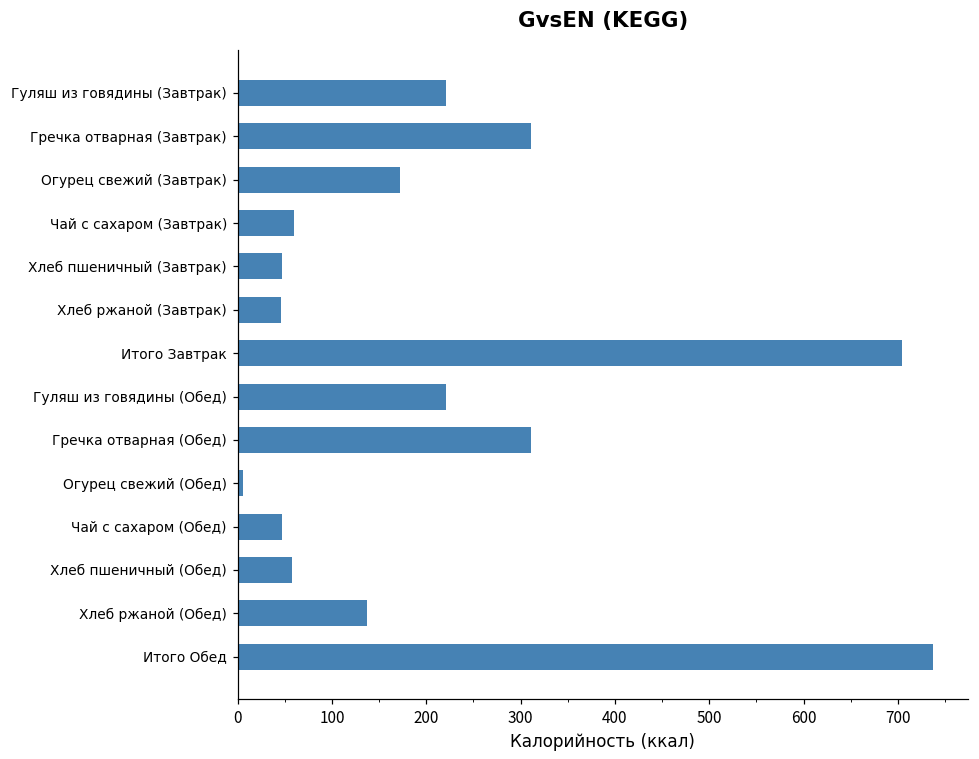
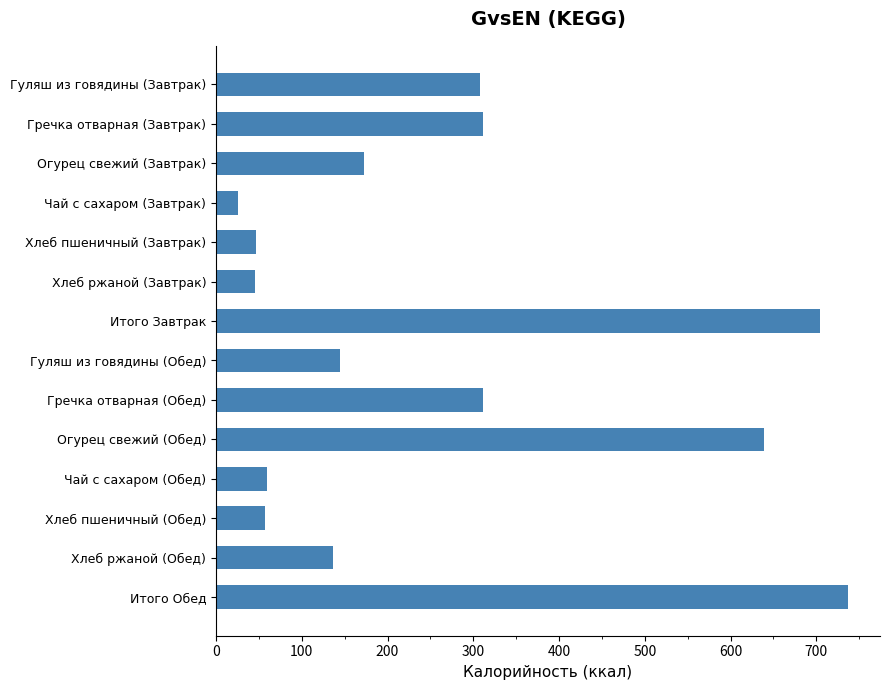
  {
-   "Гуляш из говядины (Завтрак)": 220,
+   "Гуляш из говядины (Завтрак)": 310,
    "Гречка отварная (Завтрак)": 310,
    "Огурец свежий (Завтрак)": 170,
-   "Чай с сахаром (Завтрак)": 60,
+   "Чай с сахаром (Завтрак)": 30,
    "Хлеб пшеничный (Завтрак)": 50,
    "Хлеб ржаной (Завтрак)": 50,
    "Итого Завтрак": 700,
-   "Гуляш из говядины (Обед)": 220,
+   "Гуляш из говядины (Обед)": 150,
    "Гречка отварная (Обед)": 310,
-   "Огурец свежий (Обед)": 10,
-   "Чай с сахаром (Обед)": 50,
+   "Огурец свежий (Обед)": 640,
+   "Чай с сахаром (Обед)": 60,
    "Хлеб пшеничный (Обед)": 60,
    "Хлеб ржаной (Обед)": 140,
    "Итого Обед": 740
  }
